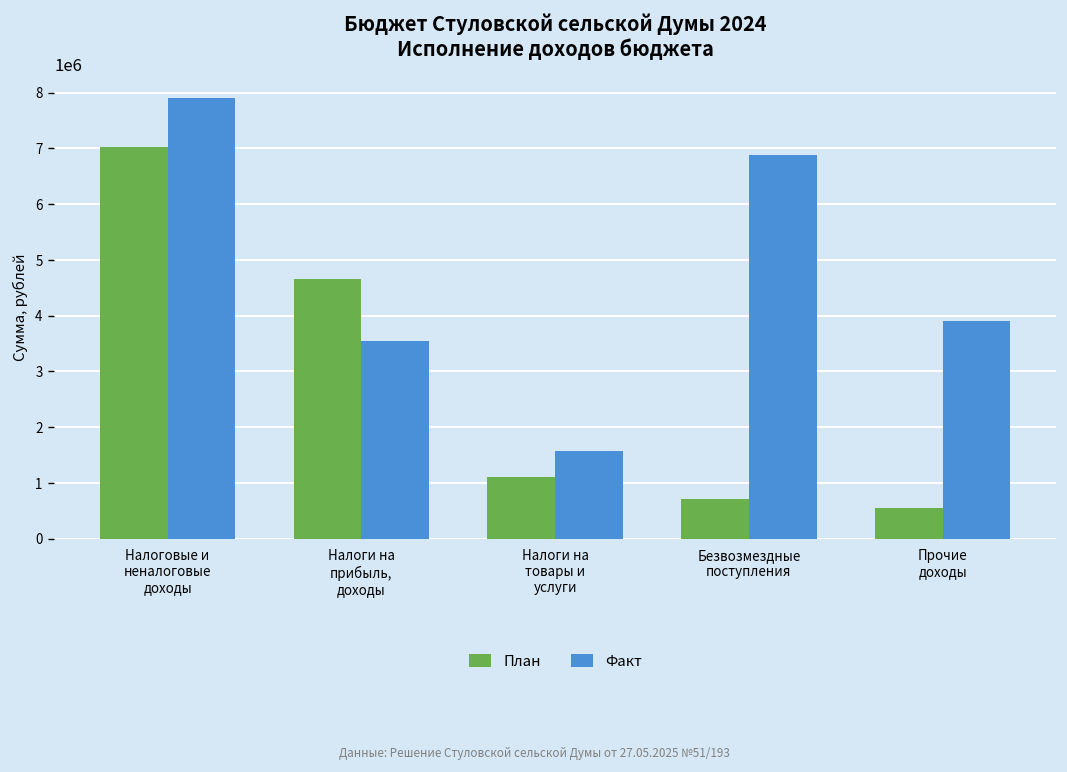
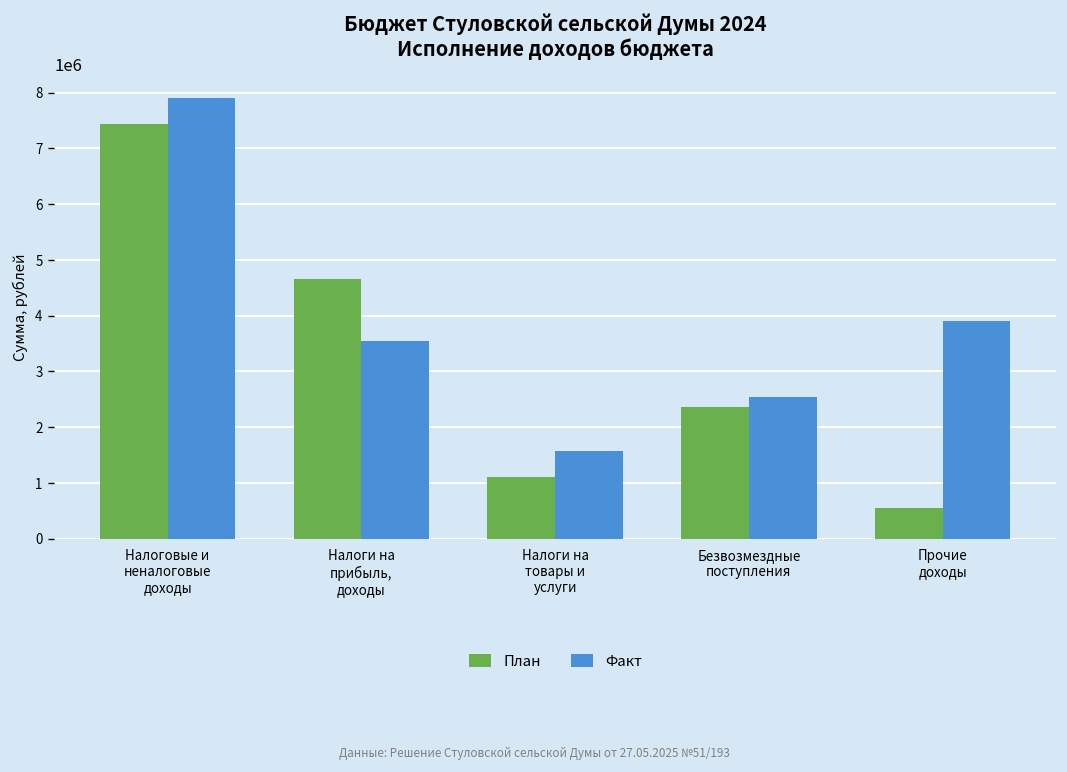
  {
    "План": {
-     "Налоговые и неналоговые доходы": 7000000,
+     "Налоговые и неналоговые доходы": 7400000,
      "Налоги на прибыль, доходы": 4700000,
      "Налоги на товары и услуги": 1100000,
-     "Безвозмездные поступления": 700000,
+     "Безвозмездные поступления": 2400000,
      "Прочие доходы": 600000
    },
    "Факт": {
      "Налоговые и неналоговые доходы": 7900000,
      "Налоги на прибыль, доходы": 3500000,
      "Налоги на товары и услуги": 1600000,
-     "Безвозмездные поступления": 6900000,
+     "Безвозмездные поступления": 2500000,
      "Прочие доходы": 3900000
    }
  }
